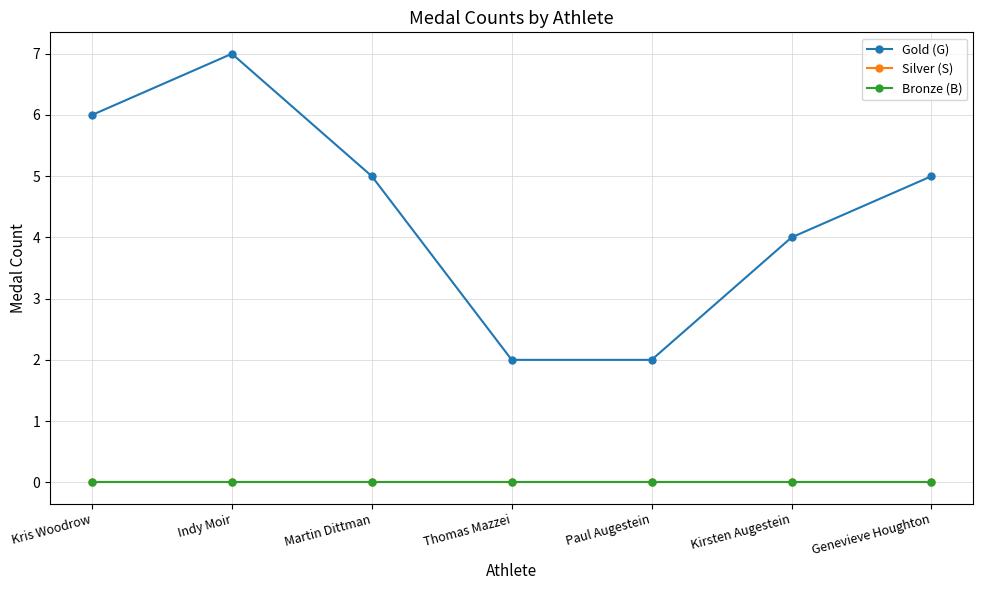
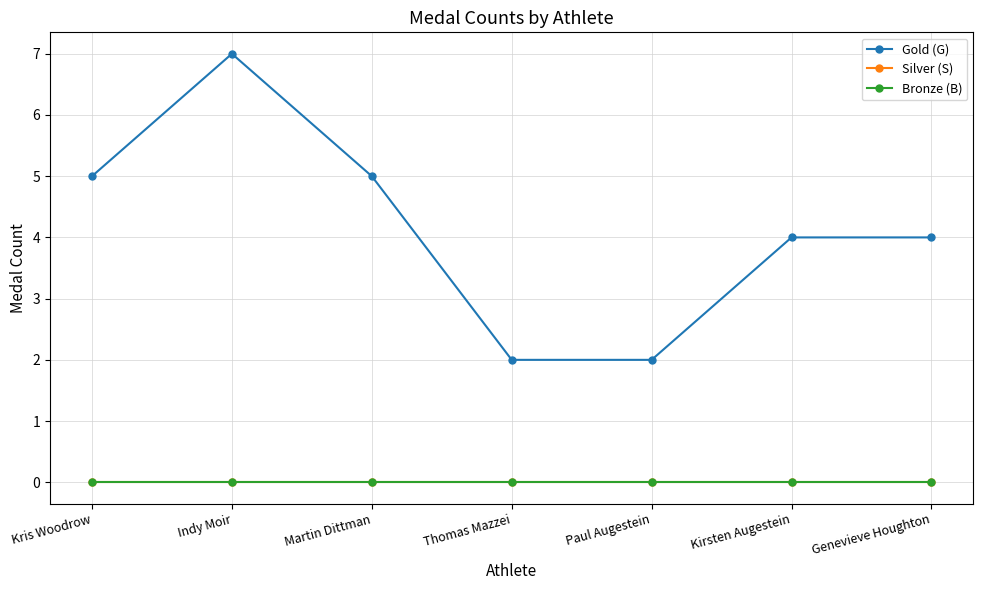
  {
    "Gold (G)": {
-     "Kris Woodrow": 6,
+     "Kris Woodrow": 5,
      "Indy Moir": 7,
      "Martin Dittman": 5,
      "Thomas Mazzei": 2,
      "Paul Augestein": 2,
      "Kirsten Augestein": 4,
-     "Genevieve Houghton": 5
+     "Genevieve Houghton": 4
    },
    "Bronze (B)": {
      "Kris Woodrow": 0,
      "Indy Moir": 0,
      "Martin Dittman": 0,
      "Thomas Mazzei": 0,
      "Paul Augestein": 0,
      "Kirsten Augestein": 0,
      "Genevieve Houghton": 0
    }
  }
